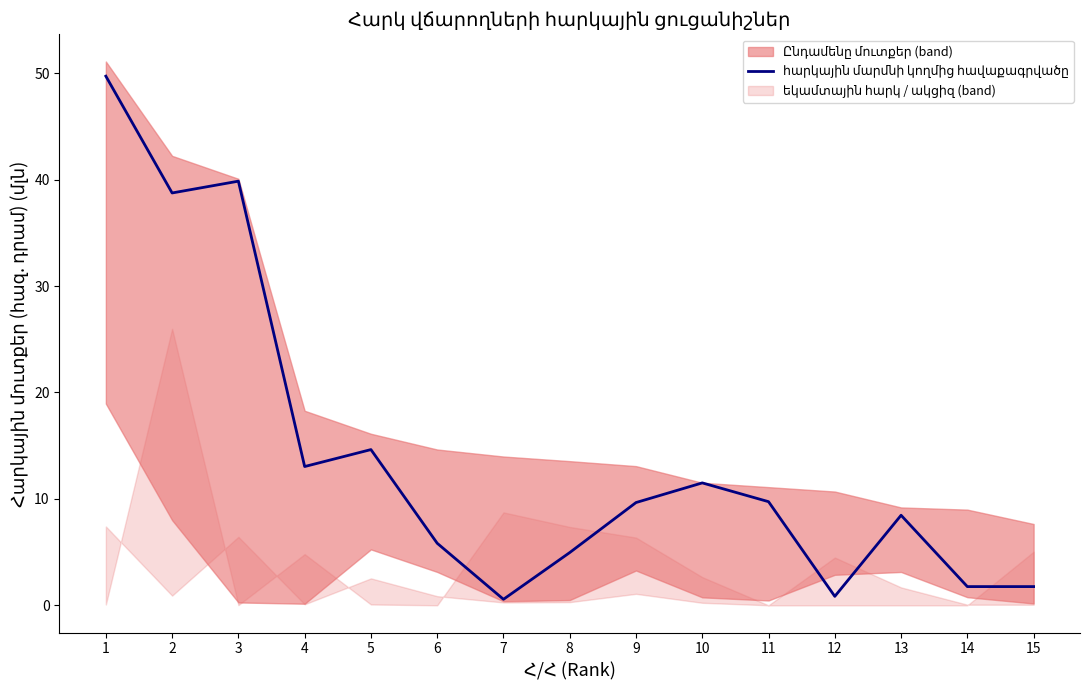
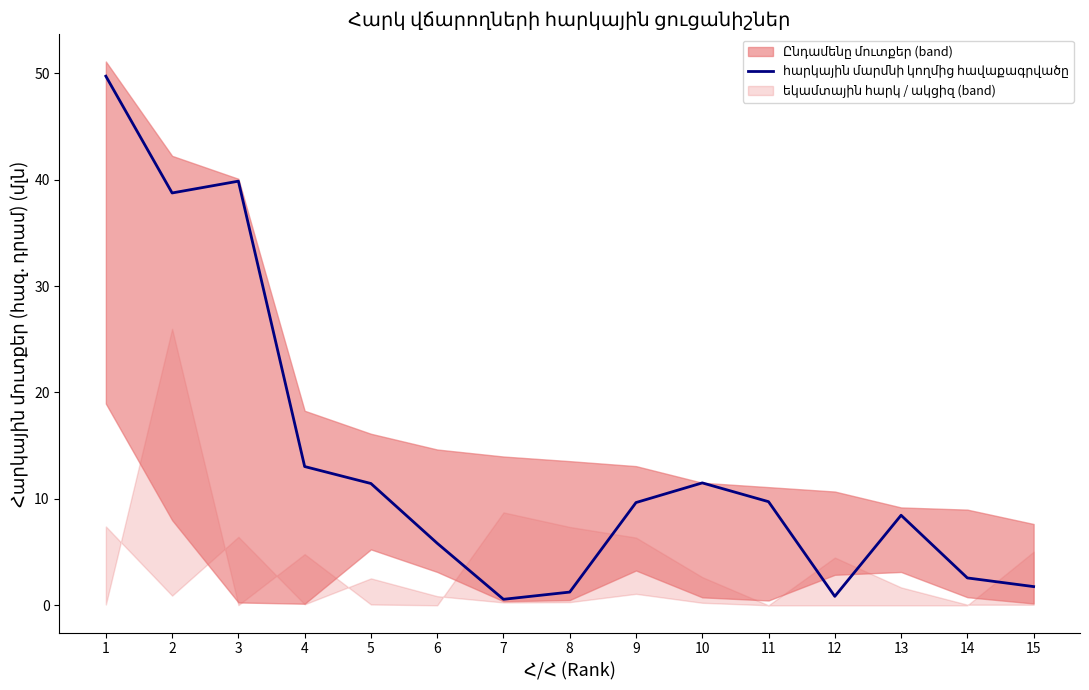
  {
    "հարկային մարմնի կողմից հավաքագրվածը": {
      "1": 49.7,
      "2": 38.7,
      "4": 13.0,
-     "5": 14.6,
+     "5": 11.4,
      "6": 5.8,
      "7": 0.6,
-     "8": 5.0,
+     "8": 1.2,
      "9": 9.7,
      "11": 9.7,
      "12": 0.8,
      "13": 8.5,
-     "14": 1.8,
+     "14": 2.6,
      "15": 1.8
    }
  }
